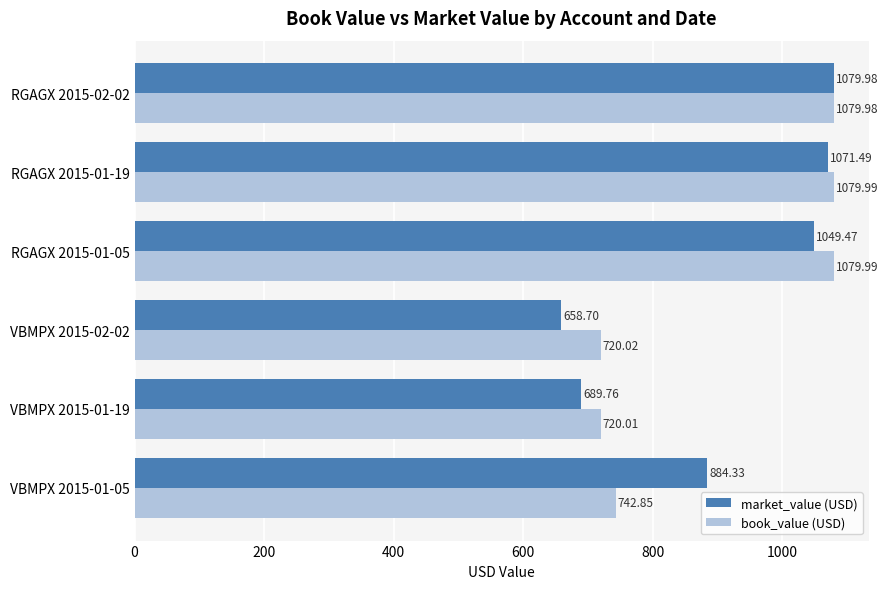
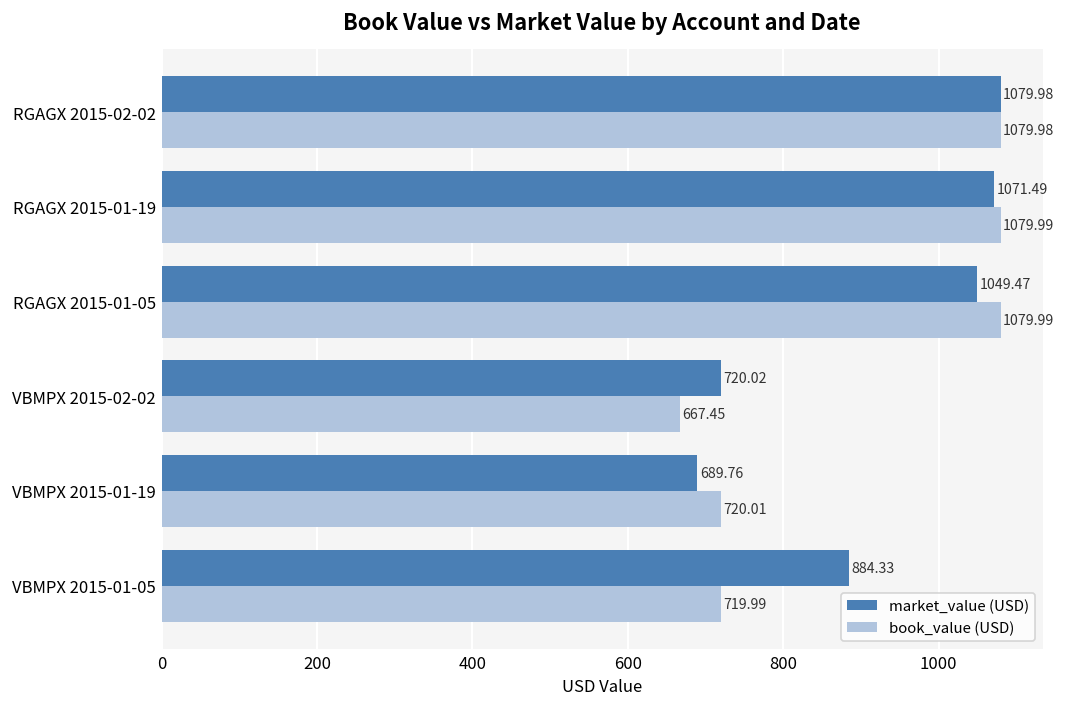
  {
    "market_value (USD)": {
      "RGAGX 2015-02-02": 1079.98,
      "RGAGX 2015-01-19": 1071.49,
      "RGAGX 2015-01-05": 1049.47,
-     "VBMPX 2015-02-02": 658.70,
+     "VBMPX 2015-02-02": 720.02,
      "VBMPX 2015-01-19": 689.76,
      "VBMPX 2015-01-05": 884.33
    },
    "book_value (USD)": {
      "RGAGX 2015-02-02": 1079.98,
      "RGAGX 2015-01-19": 1079.99,
      "RGAGX 2015-01-05": 1079.99,
-     "VBMPX 2015-02-02": 720.02,
+     "VBMPX 2015-02-02": 667.45,
      "VBMPX 2015-01-19": 720.01,
-     "VBMPX 2015-01-05": 742.85
+     "VBMPX 2015-01-05": 719.99
    }
  }
